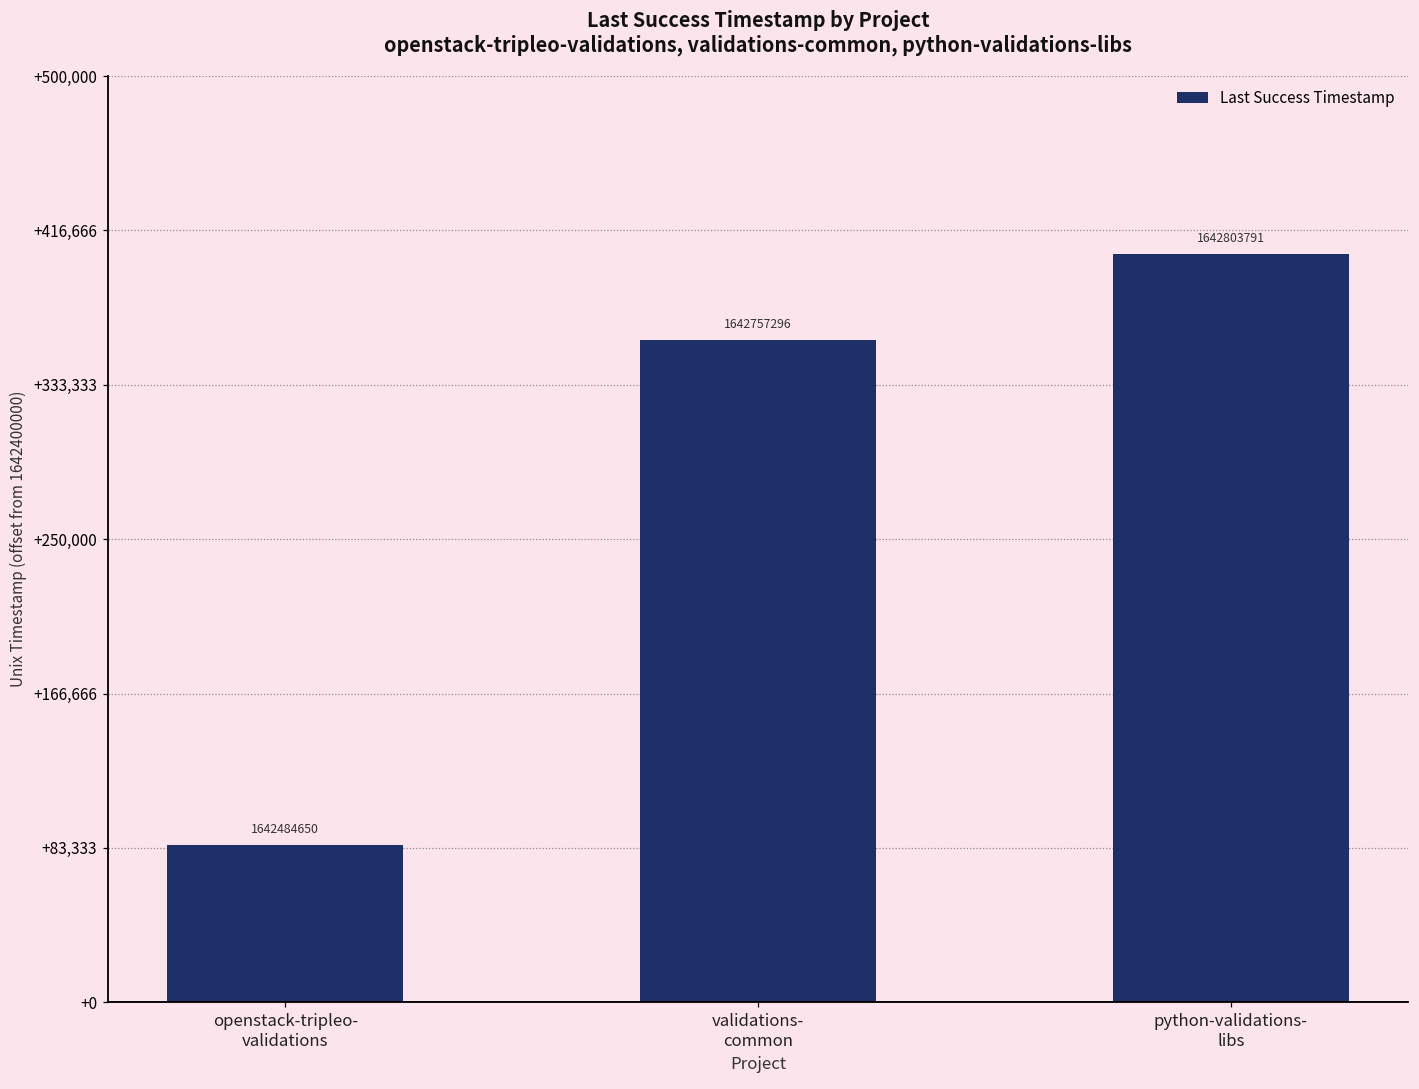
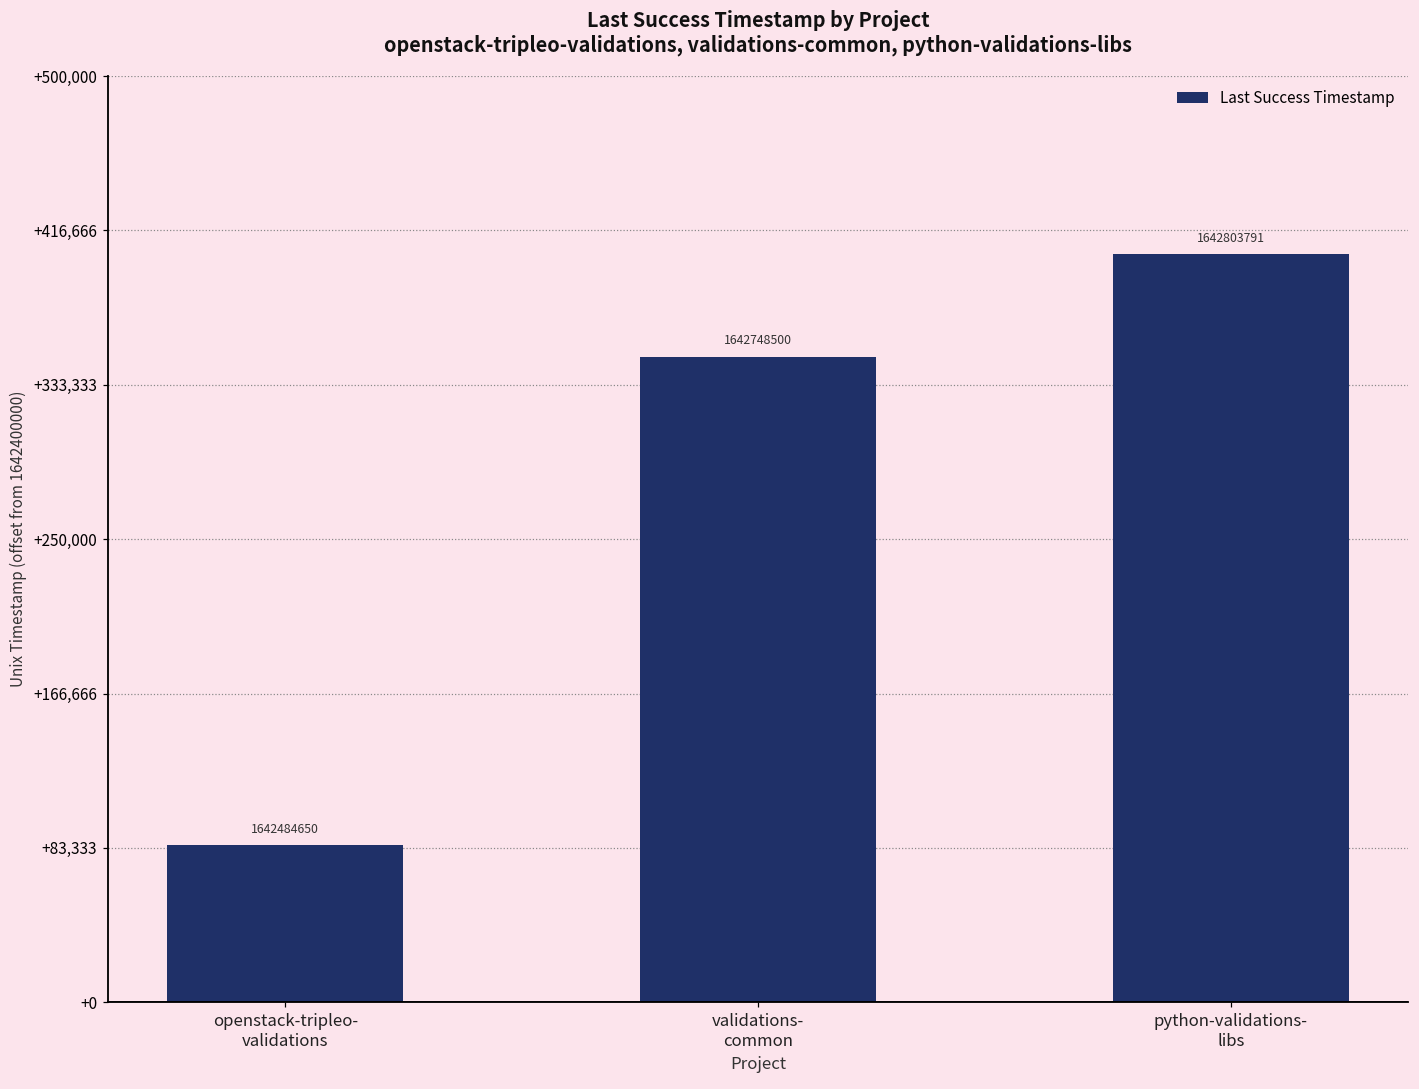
  {
    "openstack-tripleo- validations": 1642484650,
-   "validations- common": 1642757296,
+   "validations- common": 1642748500,
    "python-validations- libs": 1642803791
  }
